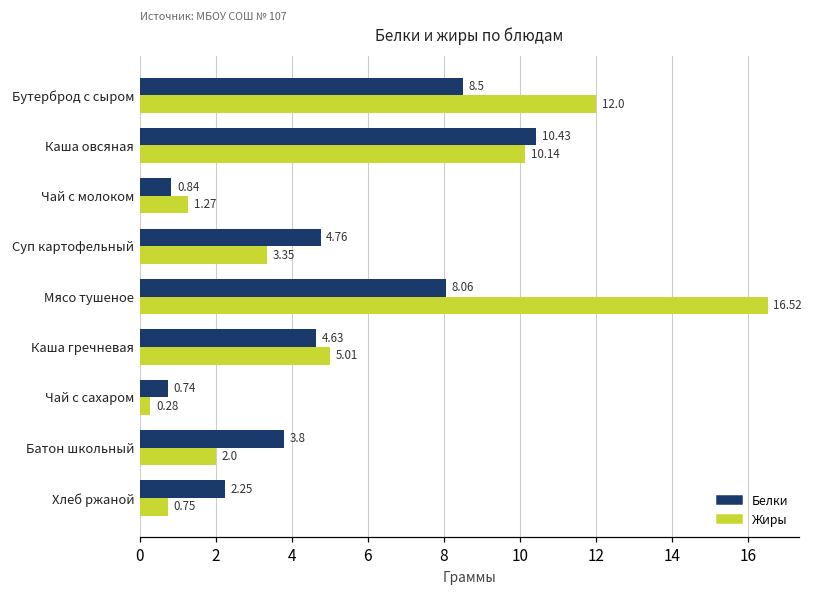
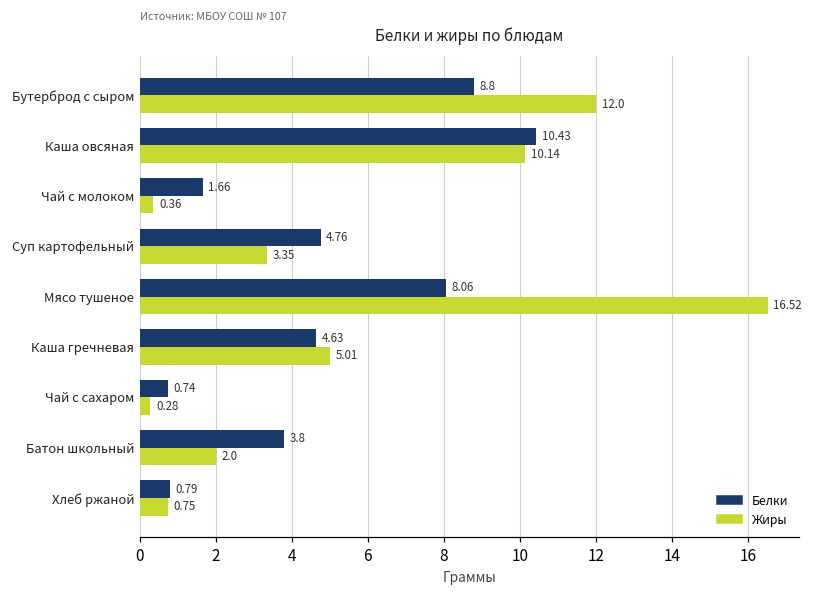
  {
    "Белки": {
-     "Бутерброд с сыром": 8.5,
+     "Бутерброд с сыром": 8.8,
      "Каша овсяная": 10.43,
-     "Чай с молоком": 0.84,
+     "Чай с молоком": 1.66,
      "Суп картофельный": 4.76,
      "Мясо тушеное": 8.06,
      "Каша гречневая": 4.63,
      "Чай с сахаром": 0.74,
      "Батон школьный": 3.8,
-     "Хлеб ржаной": 2.25
+     "Хлеб ржаной": 0.79
    },
    "Жиры": {
      "Бутерброд с сыром": 12.0,
      "Каша овсяная": 10.14,
-     "Чай с молоком": 1.27,
+     "Чай с молоком": 0.36,
      "Суп картофельный": 3.35,
      "Мясо тушеное": 16.52,
      "Каша гречневая": 5.01,
      "Чай с сахаром": 0.28,
      "Батон школьный": 2.0,
      "Хлеб ржаной": 0.75
    }
  }
